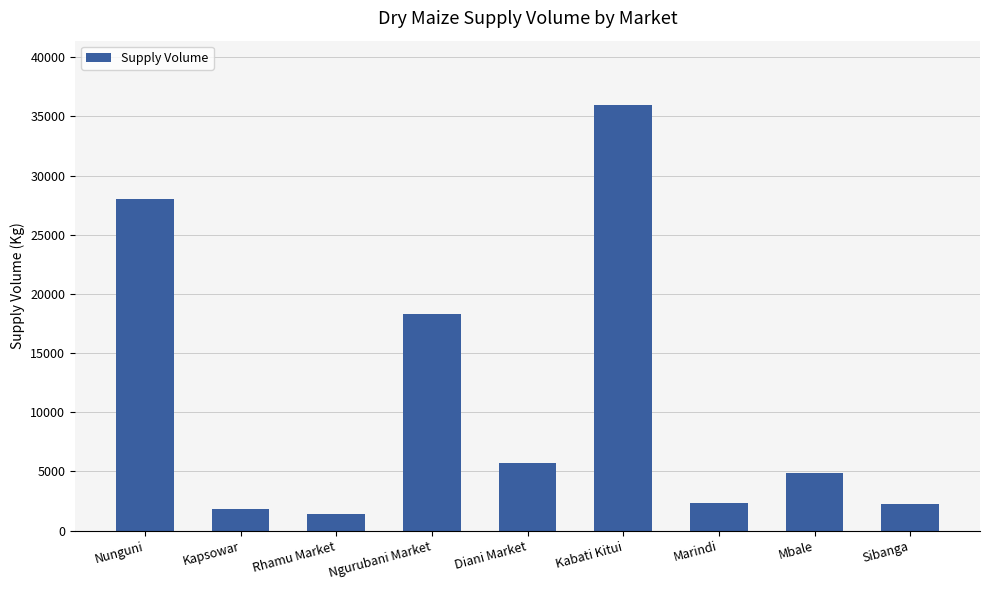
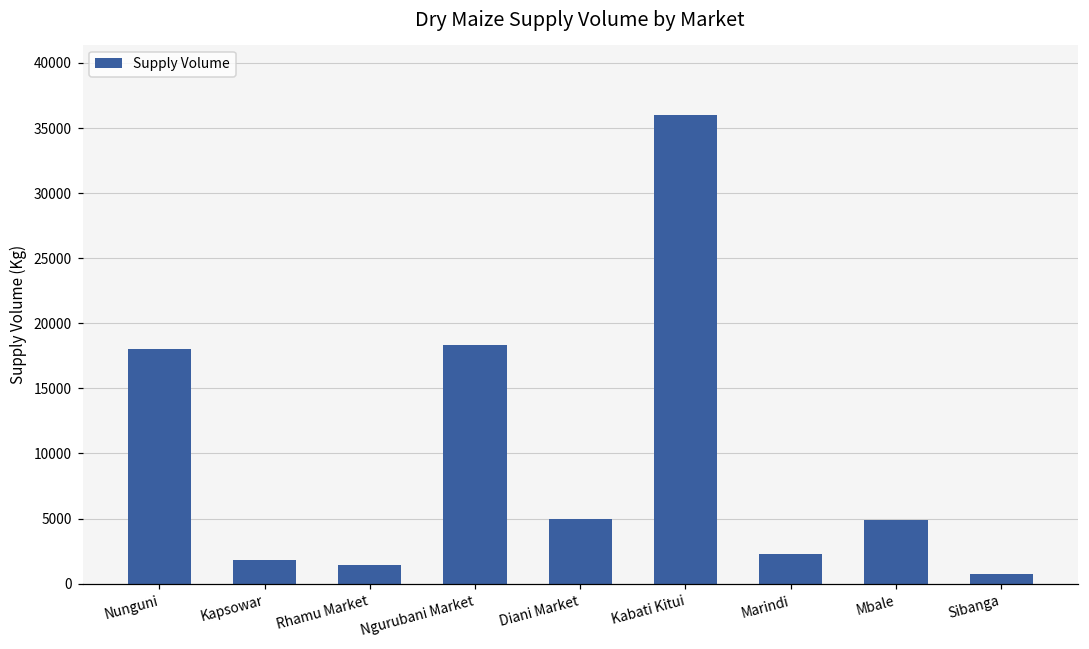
  {
-   "Nunguni": 28000,
+   "Nunguni": 18000,
    "Kapsowar": 1800,
    "Rhamu Market": 1400,
    "Ngurubani Market": 18300,
-   "Diani Market": 5700,
+   "Diani Market": 5000,
    "Kabati Kitui": 36000,
    "Marindi": 2300,
    "Mbale": 4900,
-   "Sibanga": 2300
+   "Sibanga": 800
  }
